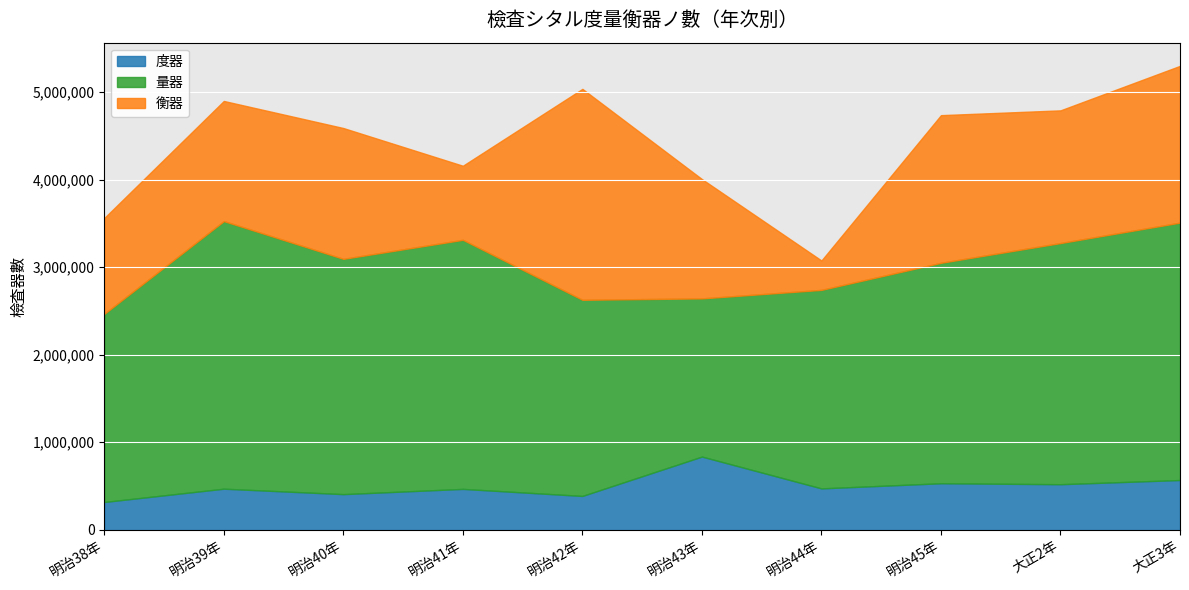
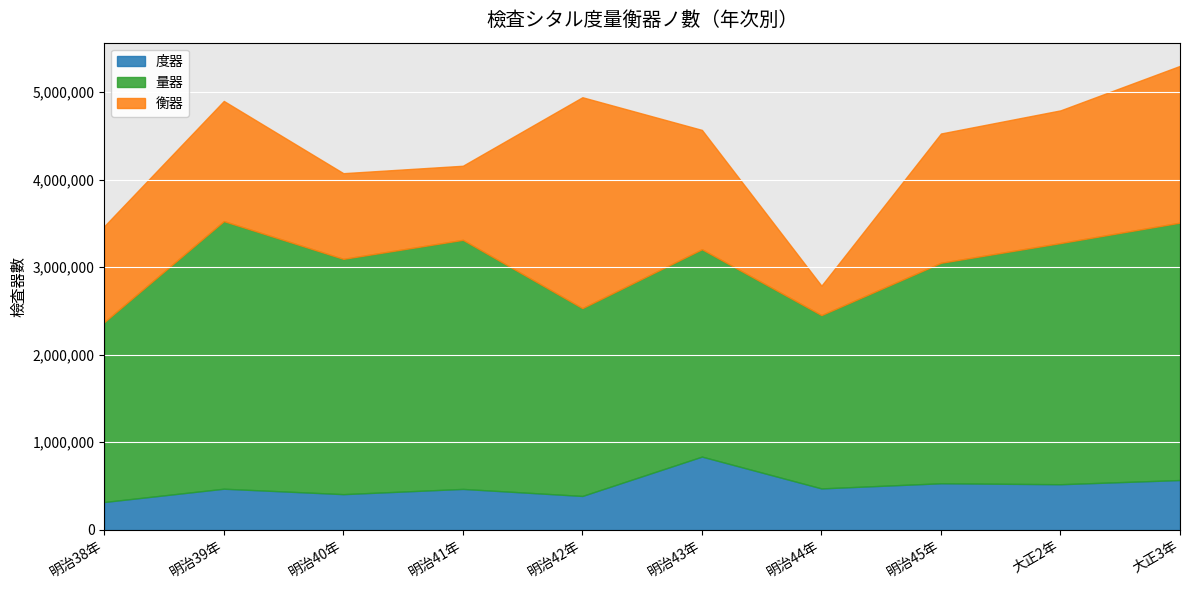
  {
    "度器": {
      "明治38年": "300,000",
      "明治39年": "500,000",
      "明治40年": "400,000",
      "明治41年": "500,000",
      "明治42年": "400,000",
      "明治43年": "800,000",
      "明治44年": "500,000",
      "明治45年": "500,000",
      "大正2年": "500,000",
      "大正3年": "600,000"
    },
    "量器": {
-     "明治38年": "2,200,000",
+     "明治38年": "2,100,000",
      "明治39年": "3,100,000",
      "明治40年": "2,700,000",
      "明治41年": "2,800,000",
-     "明治42年": "2,200,000",
-     "明治43年": "1,800,000",
-     "明治44年": "2,300,000",
+     "明治42年": "2,100,000",
+     "明治43年": "2,400,000",
+     "明治44年": "2,000,000",
      "明治45年": "2,500,000",
      "大正2年": "2,800,000",
      "大正3年": "2,900,000"
    },
    "衡器": {
      "明治38年": "1,100,000",
      "明治39年": "1,400,000",
-     "明治40年": "1,500,000",
+     "明治40年": "1,000,000",
      "明治41年": "800,000",
      "明治42年": "2,400,000",
      "明治43年": "1,400,000",
      "明治44年": "300,000",
-     "明治45年": "1,700,000",
+     "明治45年": "1,500,000",
      "大正2年": "1,500,000",
      "大正3年": "1,800,000"
    }
  }
